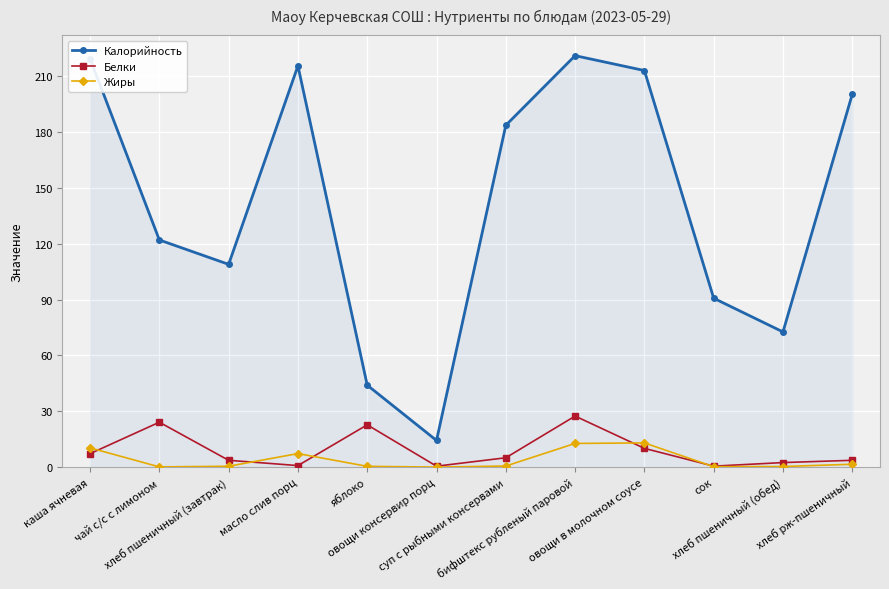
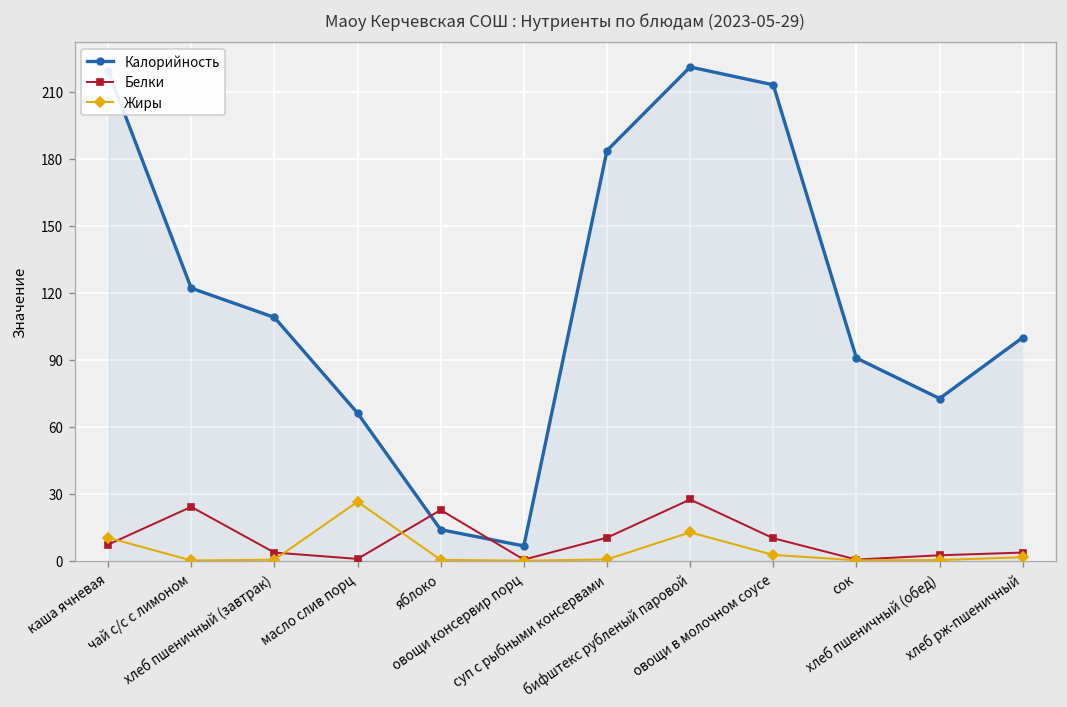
  {
    "Калорийность": {
      "чай с/с с лимоном": 122,
      "хлеб пшеничный (завтрак)": 109,
-     "масло слив порц": 216,
-     "яблоко": 44,
-     "овощи консервир порц": 14,
+     "масло слив порц": 66,
+     "яблоко": 14,
+     "овощи консервир порц": 7,
      "суп с рыбными консервами": 184,
      "бифштекс рубленый паровой": 221,
      "овощи в молочном соусе": 213,
      "сок": 91,
      "хлеб пшеничный (обед)": 73,
-     "хлеб рж-пшеничный": 200
+     "хлеб рж-пшеничный": 100
    },
    "Белки": {
      "каша ячневая": 7,
      "чай с/с с лимоном": 24,
      "хлеб пшеничный (завтрак)": 4,
      "масло слив порц": 1,
      "яблоко": 23,
-     "суп с рыбными консервами": 5,
+     "суп с рыбными консервами": 10,
      "бифштекс рубленый паровой": 27,
      "овощи в молочном соусе": 10,
      "хлеб пшеничный (обед)": 2,
      "хлеб рж-пшеничный": 4
    },
    "Жиры": {
      "каша ячневая": 10,
      "чай с/с с лимоном": 0,
      "хлеб пшеничный (завтрак)": 0,
-     "масло слив порц": 7,
+     "масло слив порц": 26,
      "яблоко": 0,
      "суп с рыбными консервами": 1,
      "бифштекс рубленый паровой": 13,
-     "овощи в молочном соусе": 13,
+     "овощи в молочном соусе": 3,
      "хлеб пшеничный (обед)": 0,
      "хлеб рж-пшеничный": 2
    }
  }
